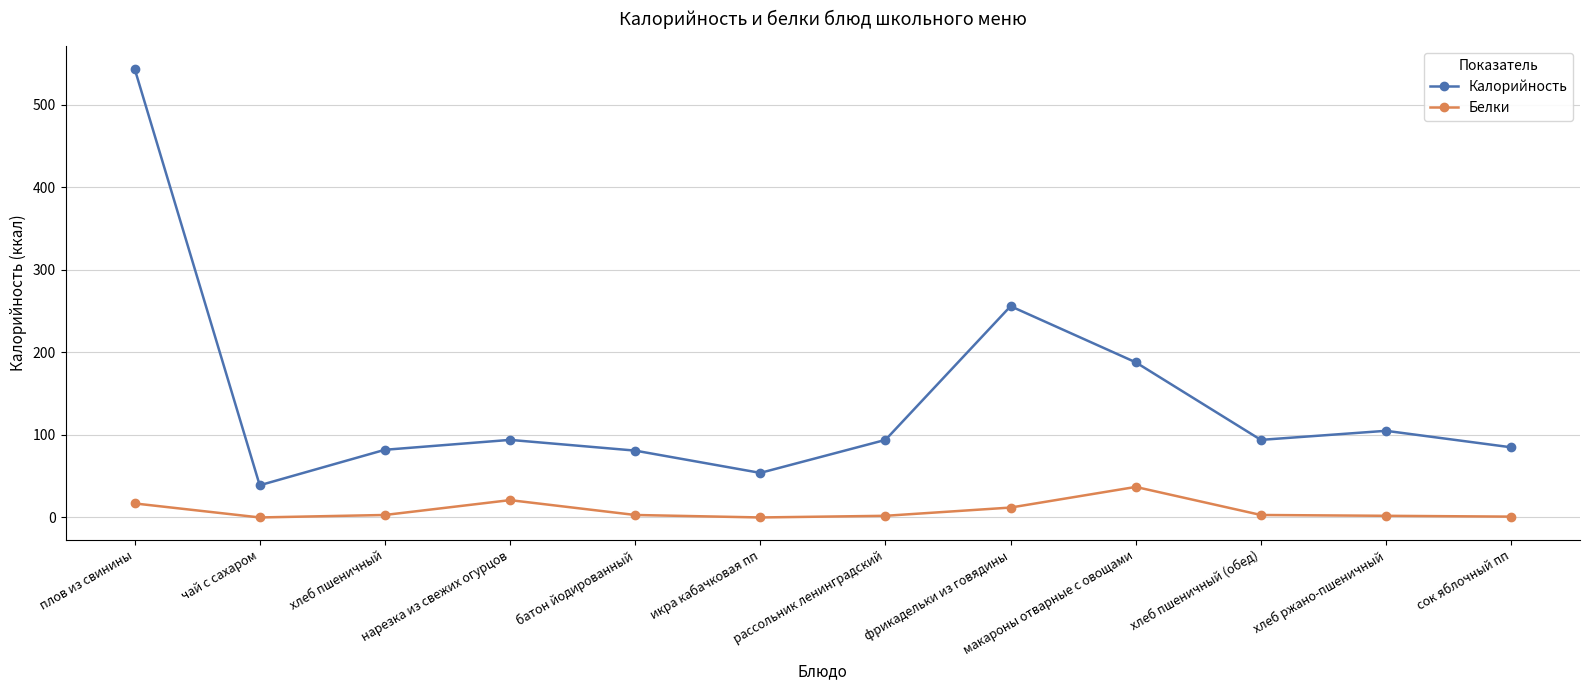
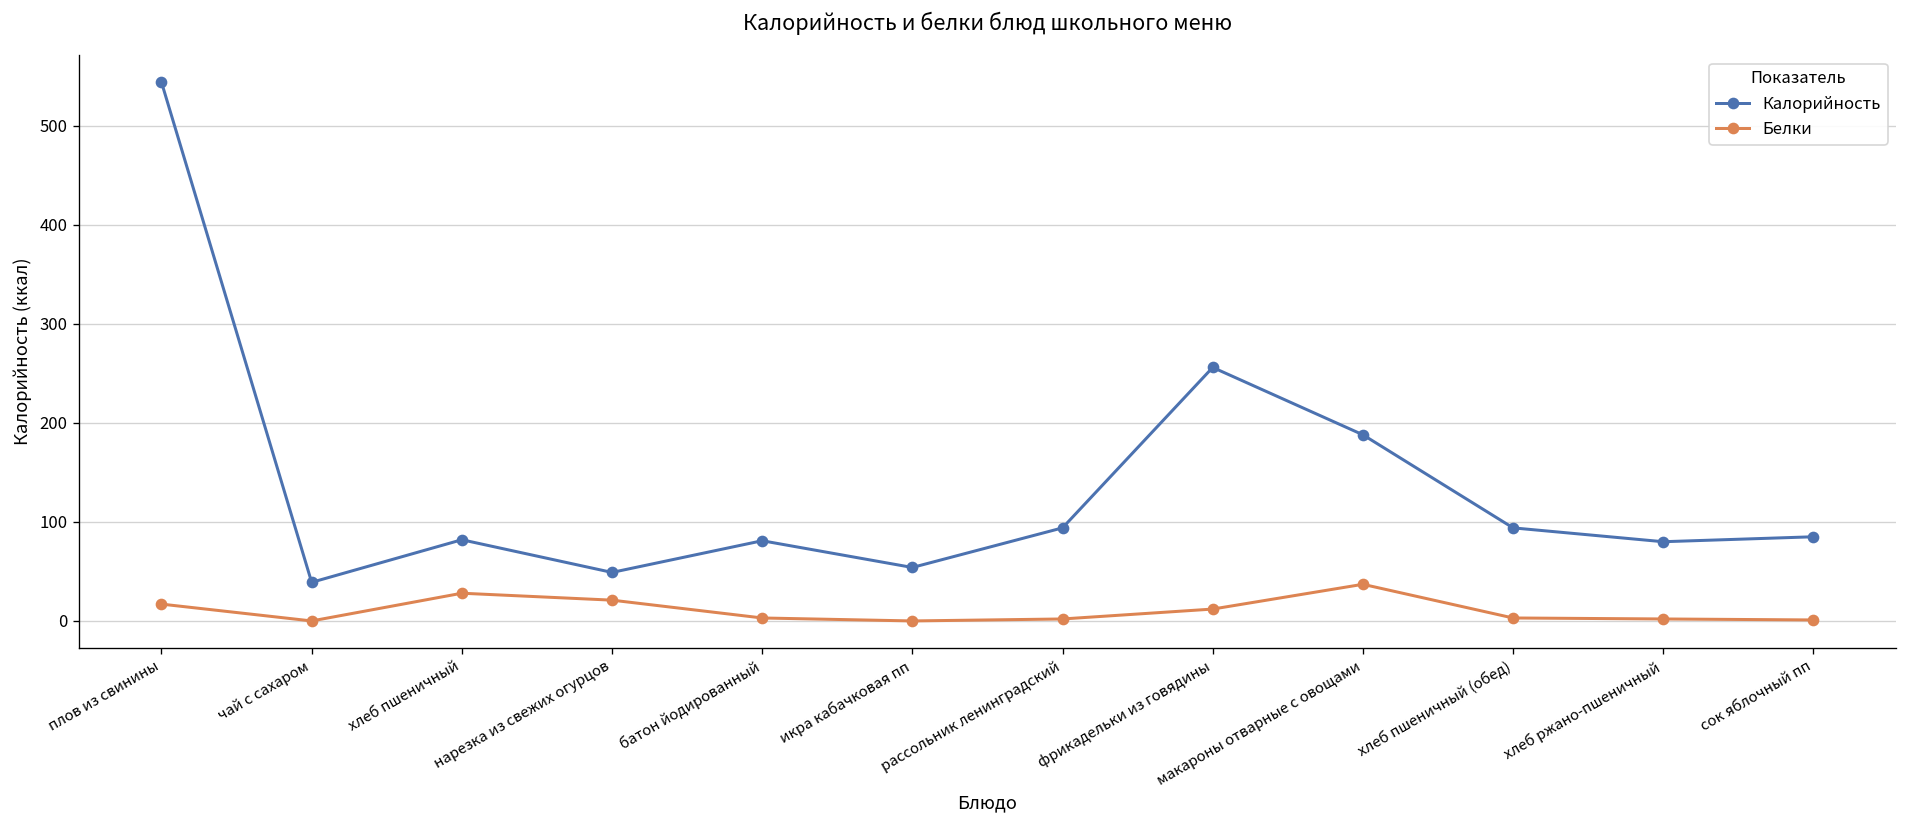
  {
    "Калорийность": {
      "плов из свинины": 540,
      "чай с сахаром": 40,
      "хлеб пшеничный": 80,
-     "нарезка из свежих огурцов": 90,
+     "нарезка из свежих огурцов": 50,
      "батон йодированный": 80,
      "икра кабачковая пп": 50,
      "рассольник ленинградский": 90,
      "фрикадельки из говядины": 260,
      "макароны отварные с овощами": 190,
      "хлеб пшеничный (обед)": 90,
-     "хлеб ржано-пшеничный": 110,
+     "хлеб ржано-пшеничный": 80,
      "сок яблочный пп": 90
    },
    "Белки": {
      "плов из свинины": 20,
      "чай с сахаром": 0,
-     "хлеб пшеничный": 0,
+     "хлеб пшеничный": 30,
      "нарезка из свежих огурцов": 20,
      "батон йодированный": 0,
      "икра кабачковая пп": 0,
      "рассольник ленинградский": 0,
      "фрикадельки из говядины": 10,
      "макароны отварные с овощами": 40,
      "хлеб пшеничный (обед)": 0,
      "хлеб ржано-пшеничный": 0,
      "сок яблочный пп": 0
    }
  }
